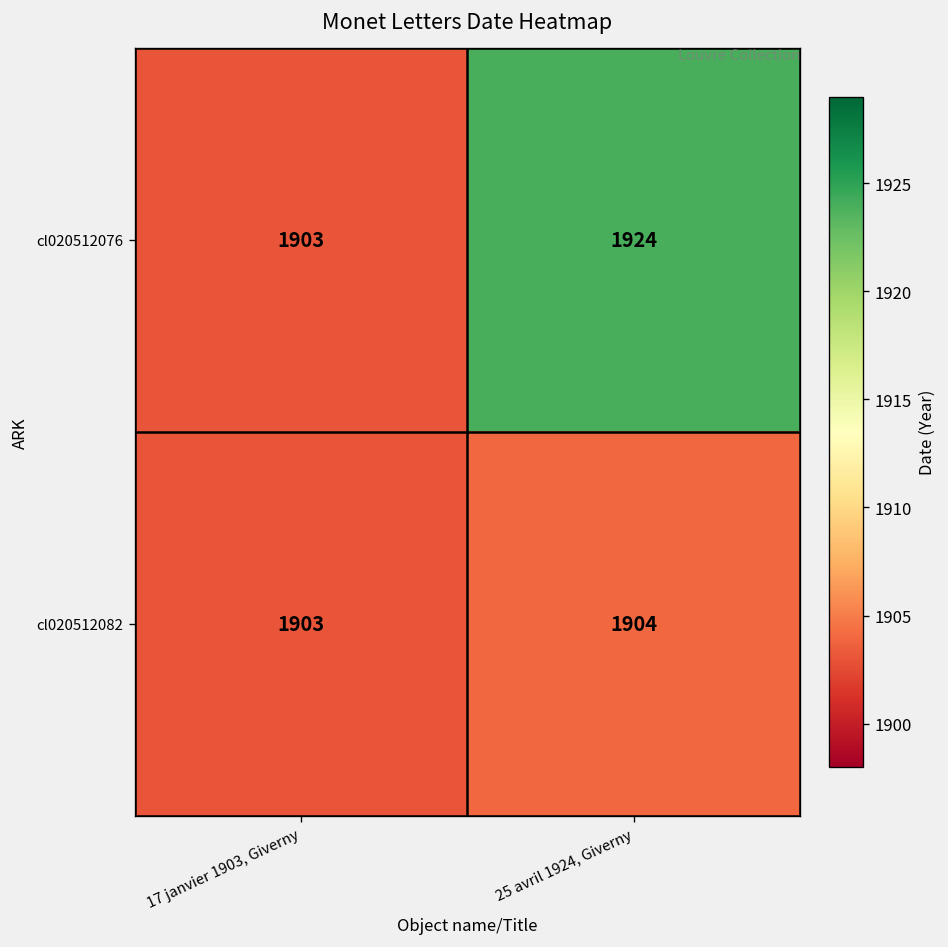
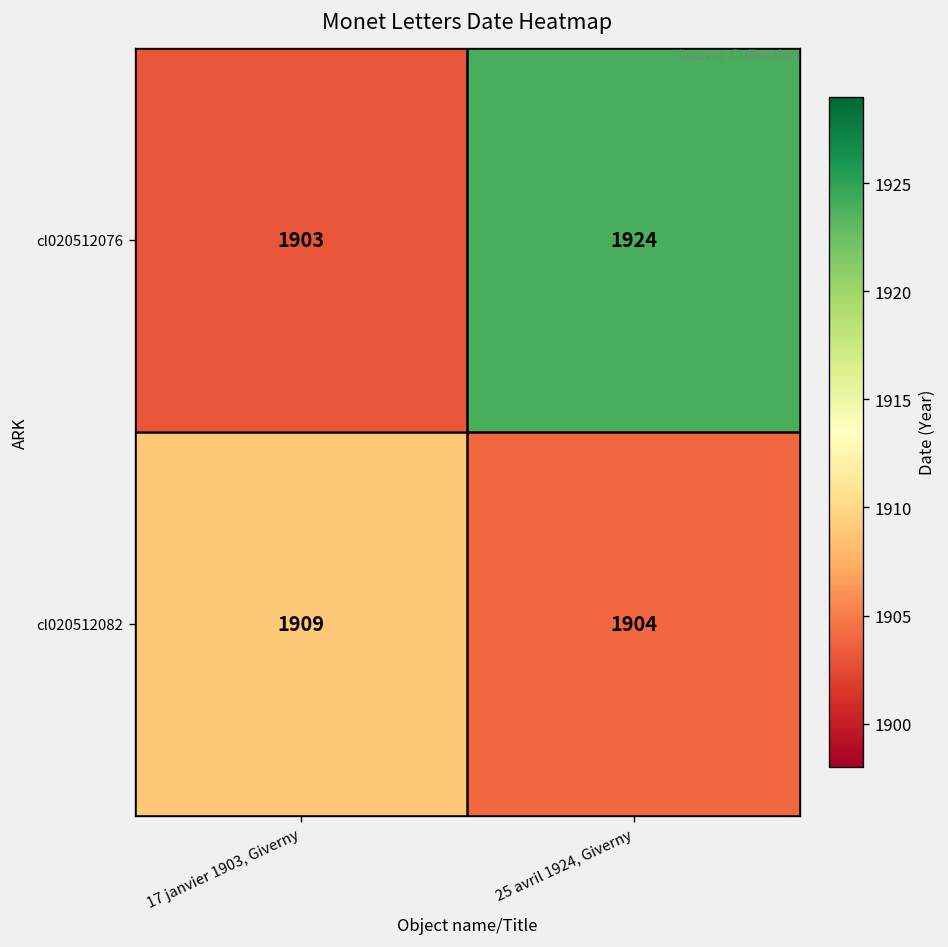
  {
    "cl020512076": {
      "17 janvier 1903, Giverny": 1903
    },
    "cl020512082": {
-     "17 janvier 1903, Giverny": 1903,
+     "17 janvier 1903, Giverny": 1909,
      "25 avril 1924, Giverny": 1904
    }
  }
